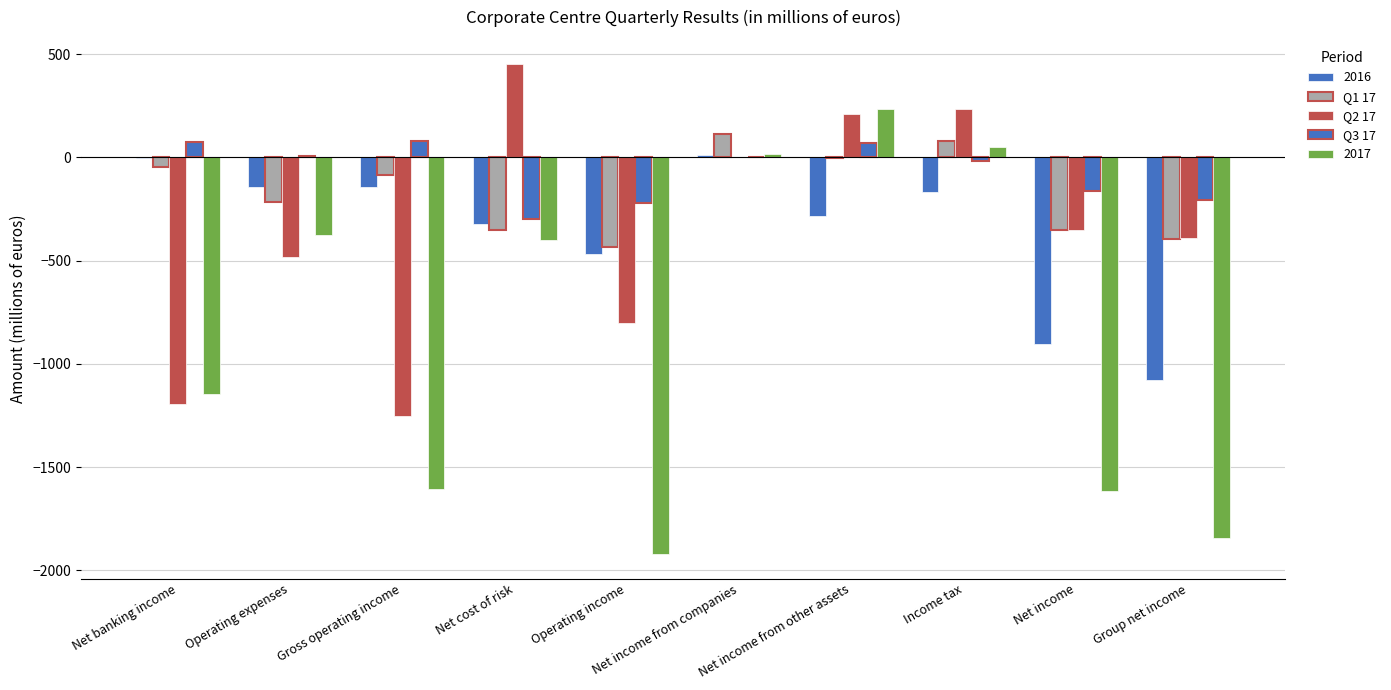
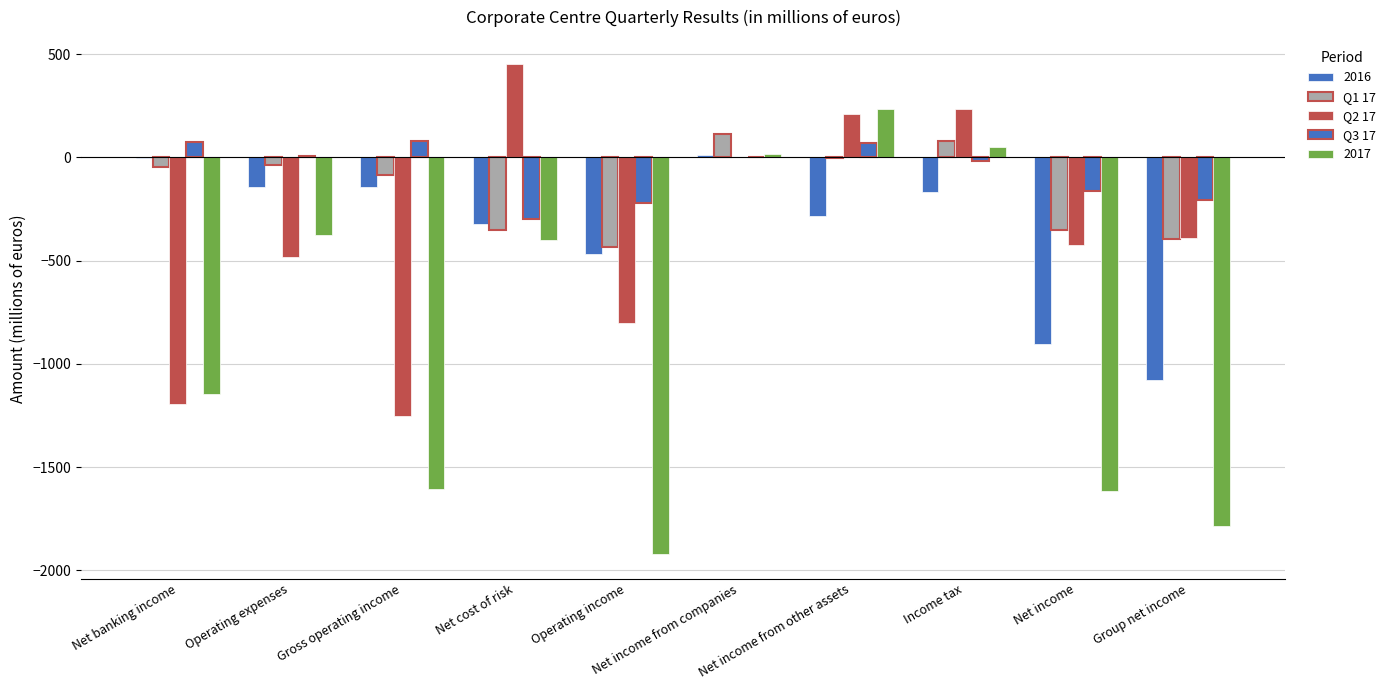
  {
    "Q1 17": {
      "Net banking income": -50,
-     "Operating expenses": -220,
+     "Operating expenses": -40,
      "Gross operating income": -90,
      "Net cost of risk": -350,
      "Operating income": -440,
      "Net income from companies": 120,
      "Income tax": 80,
      "Net income": -350,
      "Group net income": -400
    },
    "Q2 17": {
      "Net banking income": -1190,
      "Operating expenses": -480,
      "Gross operating income": -1250,
      "Net cost of risk": 450,
      "Operating income": -800,
      "Net income from other assets": 210,
      "Income tax": 240,
-     "Net income": -350,
+     "Net income": -430,
      "Group net income": -390
    },
    "2017": {
      "Net banking income": -1150,
      "Operating expenses": -370,
      "Gross operating income": -1610,
      "Net cost of risk": -400,
      "Operating income": -1920,
      "Net income from companies": 20,
      "Net income from other assets": 240,
      "Income tax": 50,
      "Net income": -1620,
-     "Group net income": -1850
+     "Group net income": -1790
    }
  }
